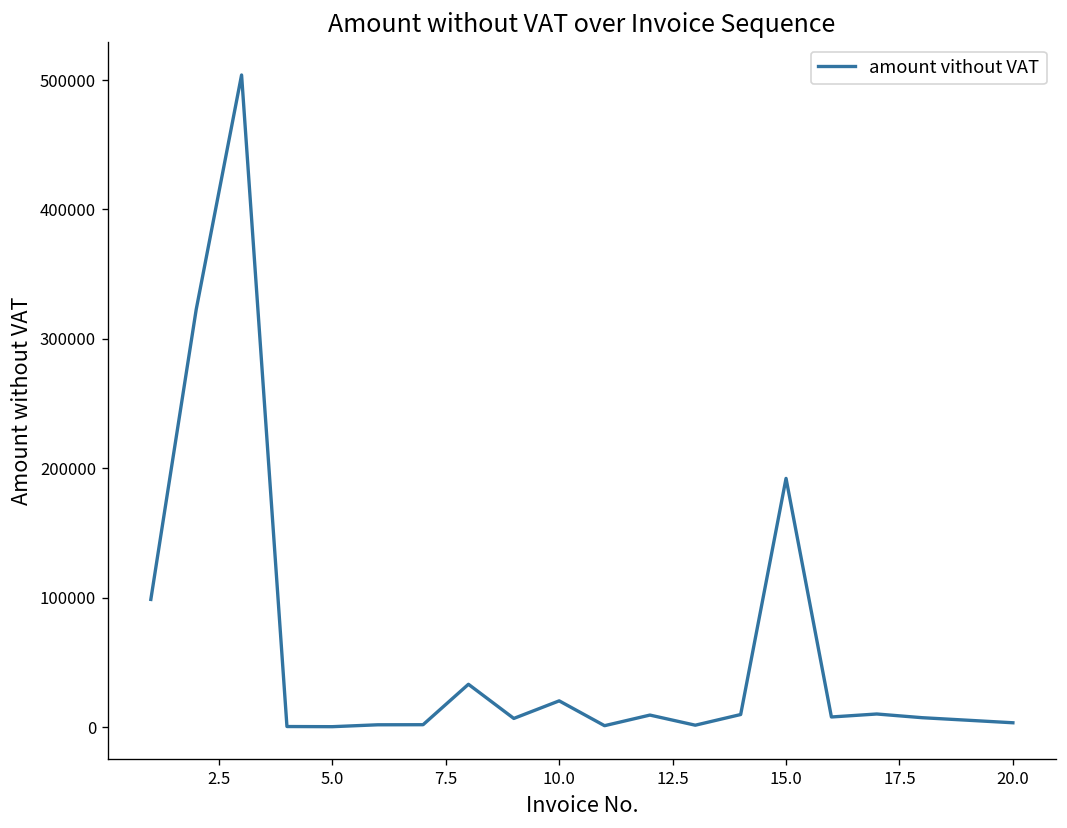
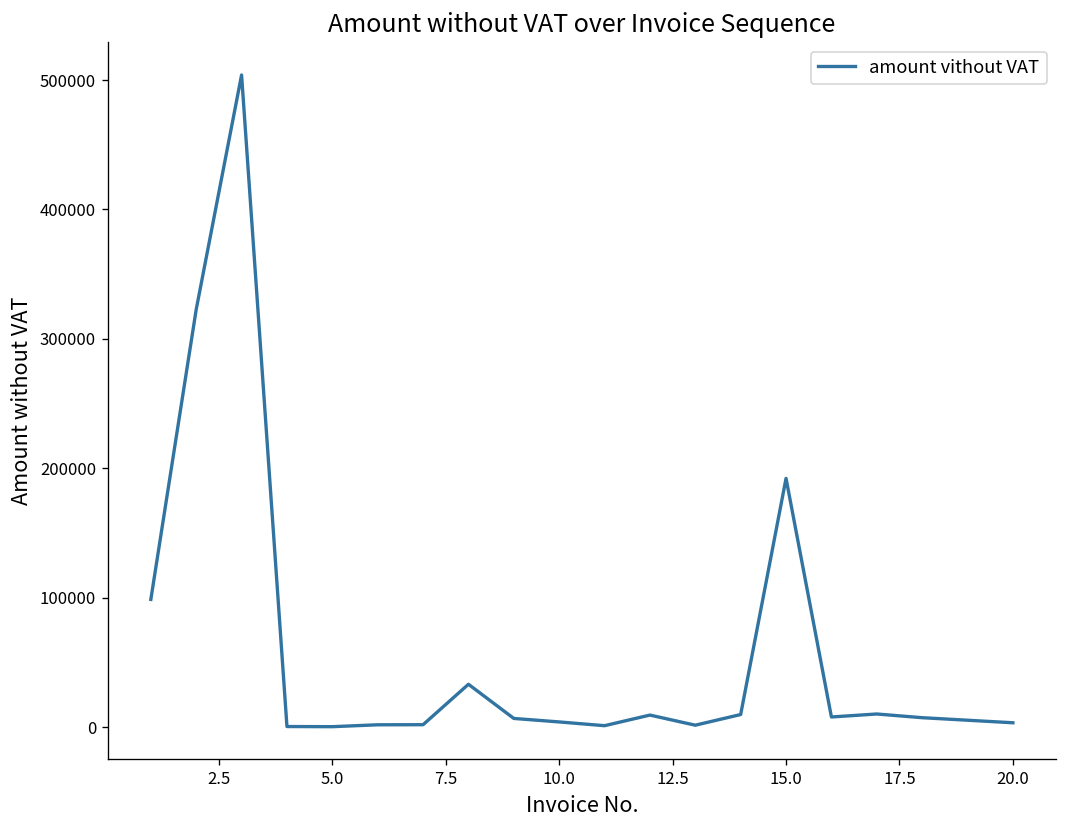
  {
    "5.0": 0,
-   "10.0": 20000,
+   "10.0": 4000,
    "15.0": 192000,
    "20.0": 3000
  }
